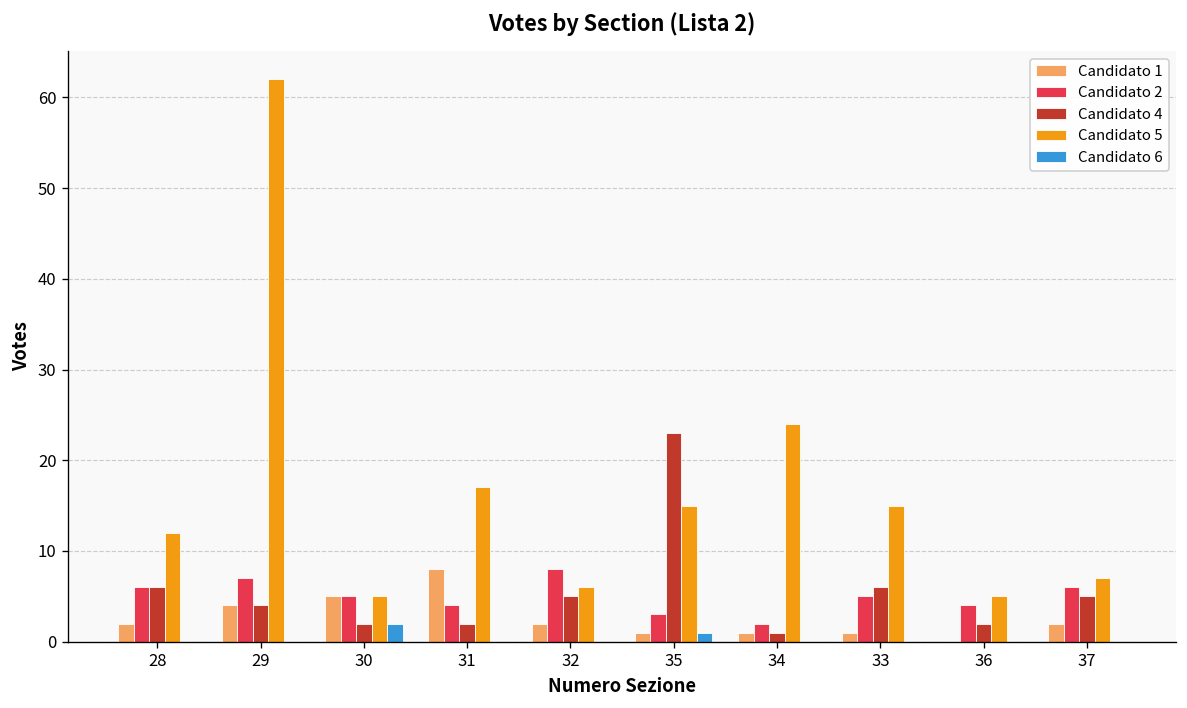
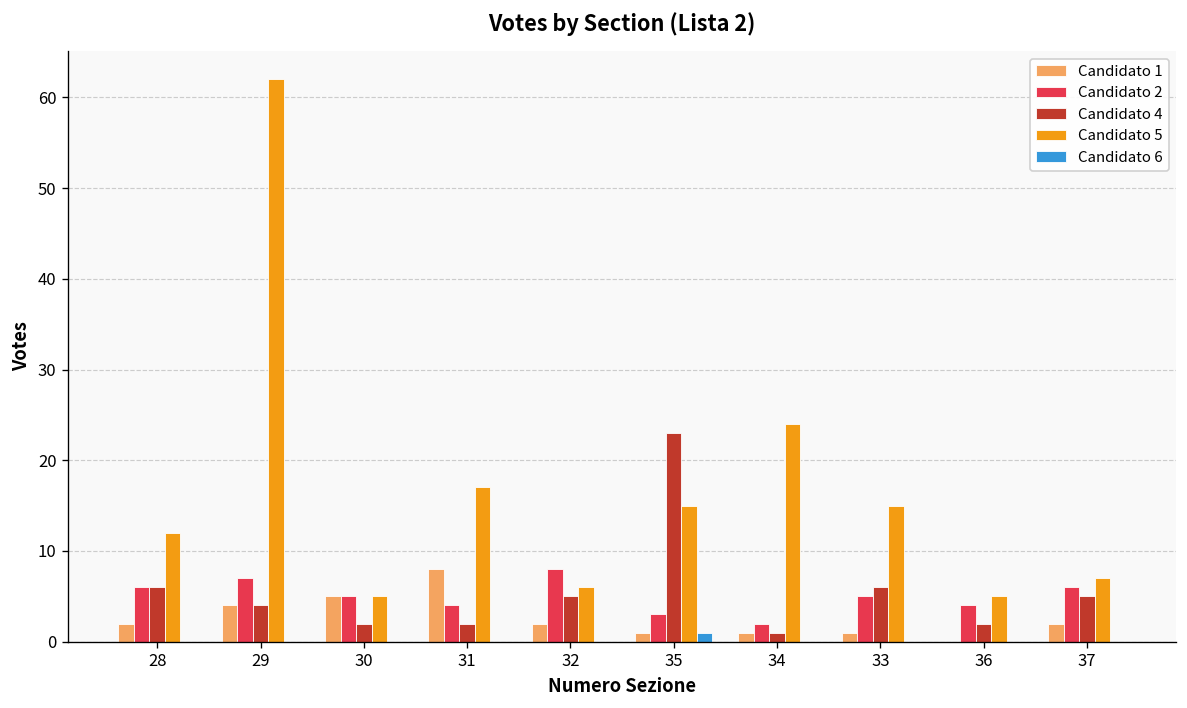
  {
    "Candidato 1": {
      "28": 2,
      "29": 4,
      "30": 5,
      "31": 8,
      "32": 2,
      "35": 1,
      "34": 1,
      "33": 1,
      "36": 0,
      "37": 2
    },
    "Candidato 5": {
      "28": 12,
      "29": 62,
      "30": 5,
      "31": 17,
      "32": 6,
      "35": 15,
      "34": 24,
      "33": 15,
      "36": 5,
      "37": 7
    },
    "Candidato 6": {
      "28": 0,
      "29": 0,
-     "30": 2,
+     "30": 0,
      "31": 0,
      "32": 0,
      "35": 1,
      "34": 0,
      "33": 0,
      "36": 0,
      "37": 0
    }
  }
